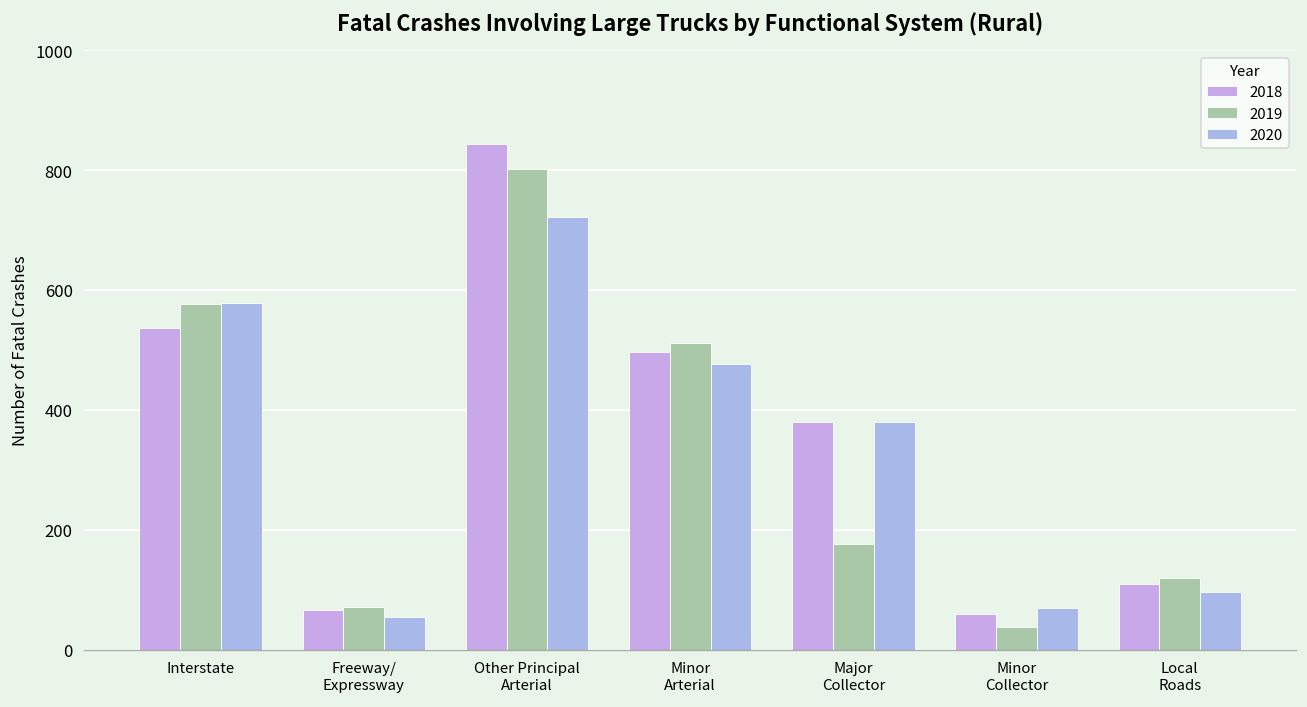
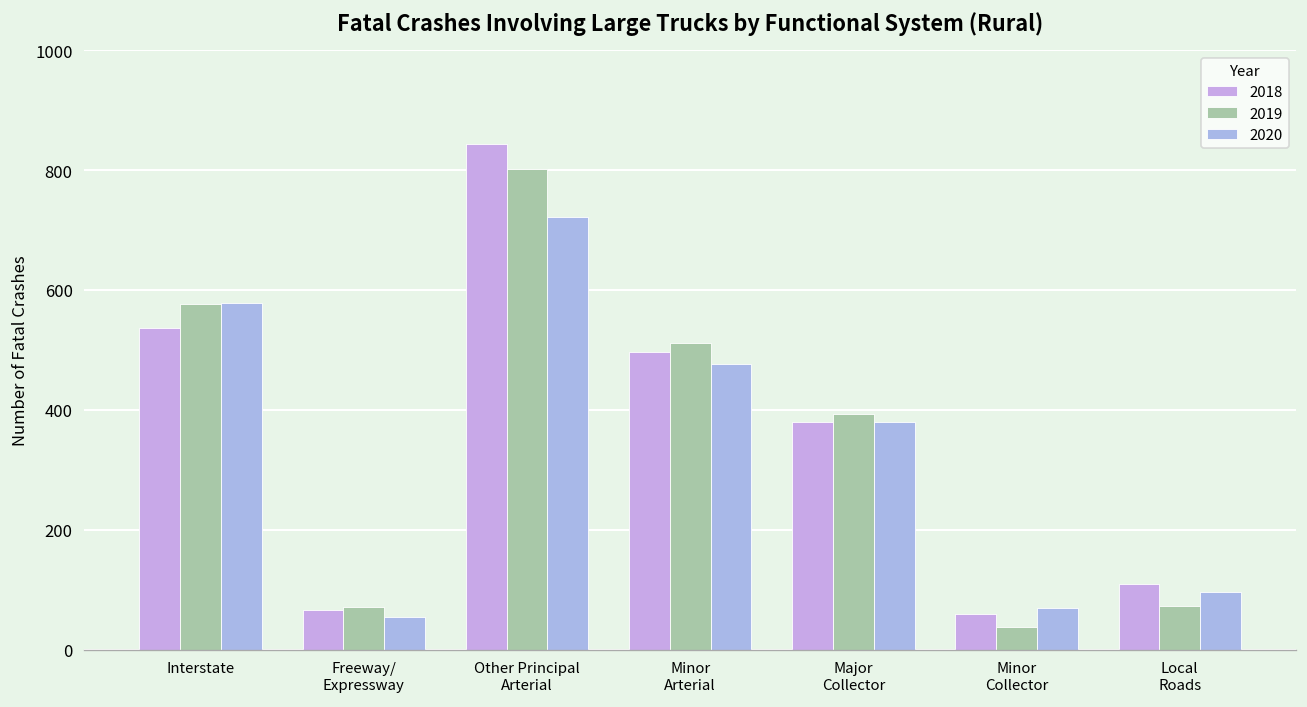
  {
    "2019": {
      "Interstate": 580,
      "Freeway/ Expressway": 70,
      "Other Principal Arterial": 800,
      "Minor Arterial": 510,
-     "Major Collector": 180,
+     "Major Collector": 390,
      "Minor Collector": 40,
-     "Local Roads": 120
+     "Local Roads": 70
    }
  }
